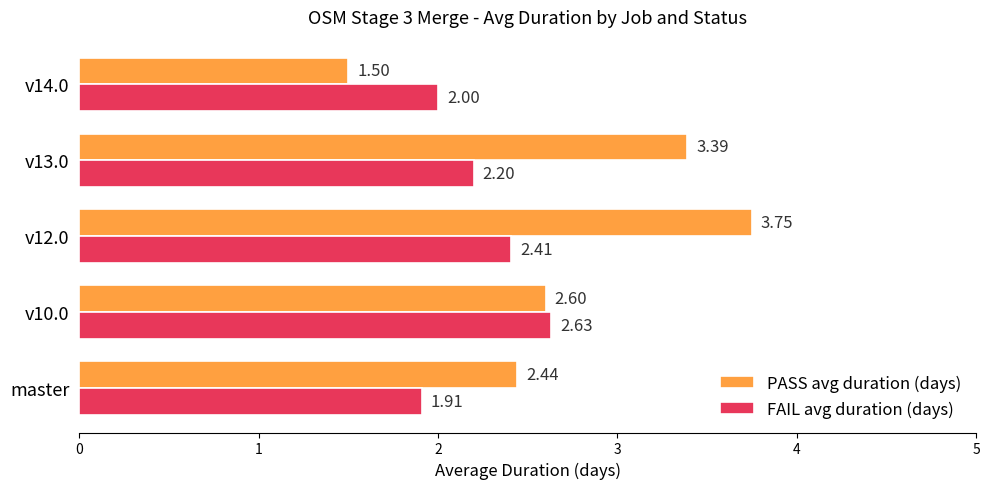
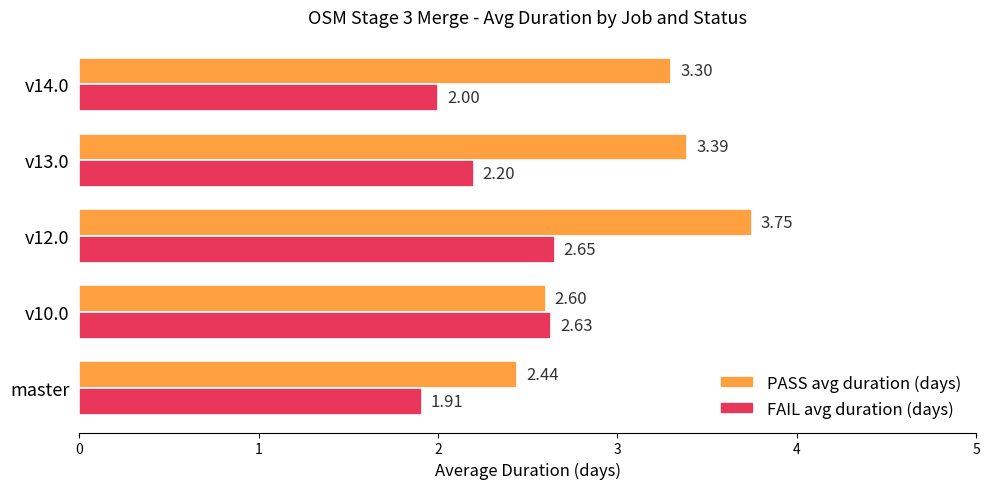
  {
    "PASS avg duration (days)": {
-     "v14.0": 1.50,
+     "v14.0": 3.30,
      "v13.0": 3.39,
      "v12.0": 3.75,
      "v10.0": 2.60,
      "master": 2.44
    },
    "FAIL avg duration (days)": {
      "v14.0": 2.00,
      "v13.0": 2.20,
-     "v12.0": 2.41,
+     "v12.0": 2.65,
      "v10.0": 2.63,
      "master": 1.91
    }
  }
